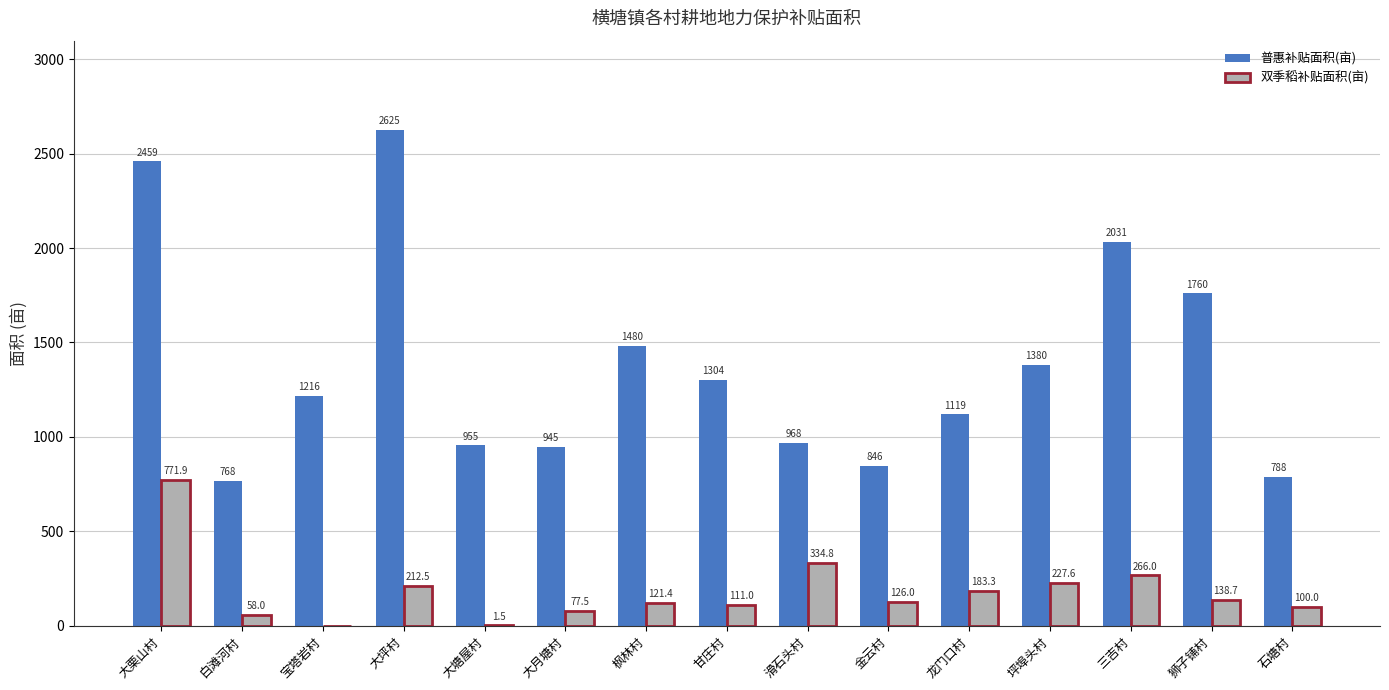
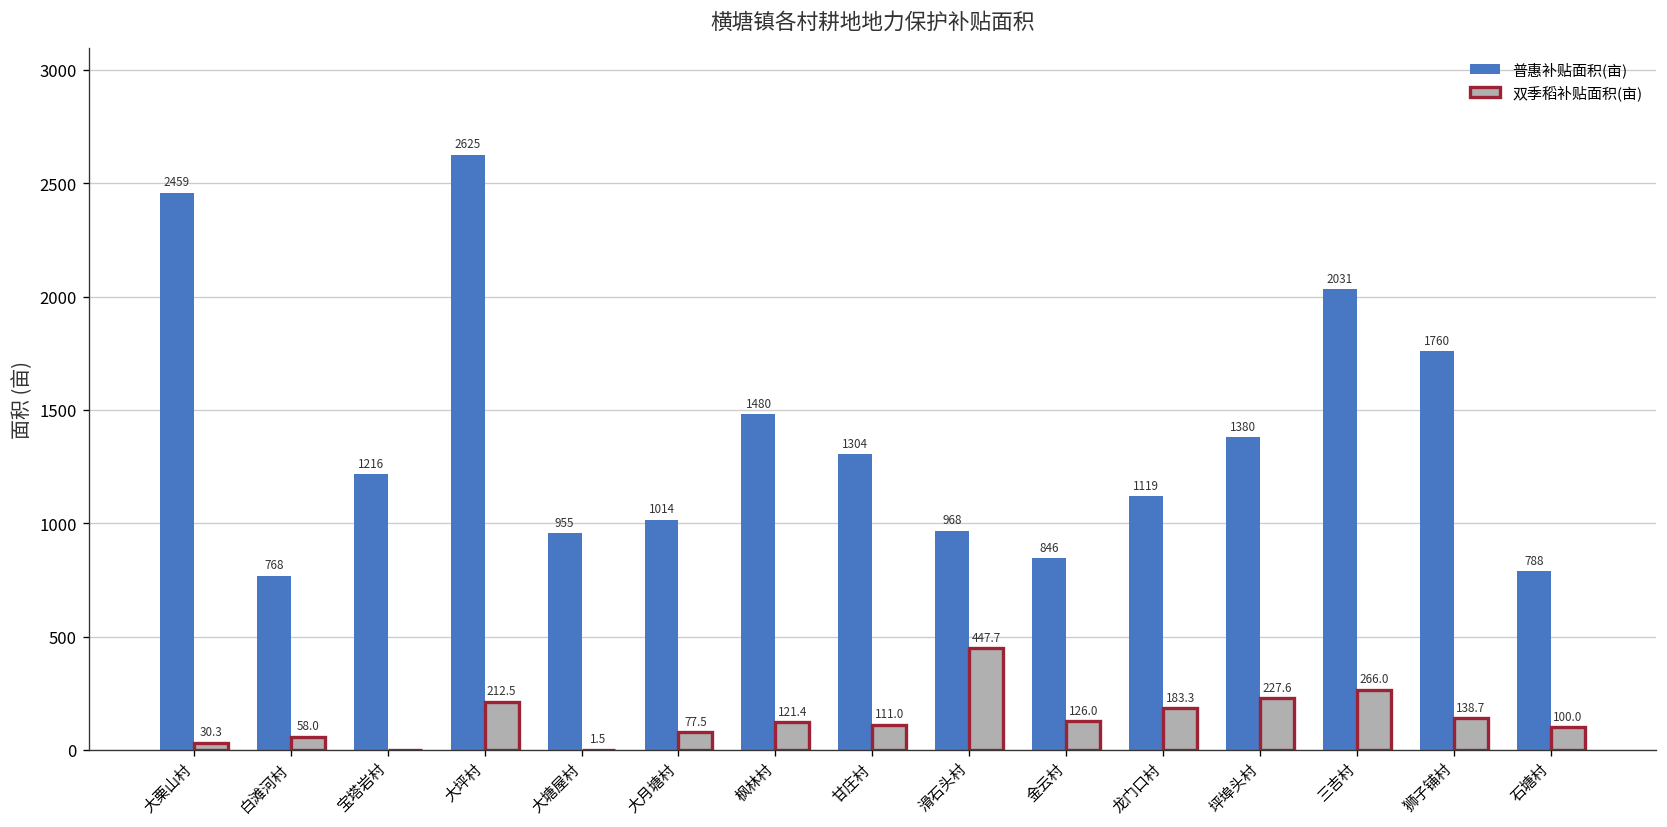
  {
    "普惠补贴面积(亩)": {
      "大栗山村": 2459,
      "白滩河村": 768,
      "宝塔岩村": 1216,
      "大坪村": 2625,
      "大塘屋村": 955,
-     "大月塘村": 945,
+     "大月塘村": 1014,
      "枫林村": 1480,
      "甘庄村": 1304,
      "滑石头村": 968,
      "金云村": 846,
      "龙门口村": 1119,
      "坪埠头村": 1380,
      "三吉村": 2031,
      "狮子铺村": 1760,
      "石塘村": 788
    },
    "双季稻补贴面积(亩)": {
-     "大栗山村": 771.9,
+     "大栗山村": 30.3,
      "白滩河村": 58.0,
      "大坪村": 212.5,
      "大塘屋村": 1.5,
      "大月塘村": 77.5,
      "枫林村": 121.4,
      "甘庄村": 111.0,
-     "滑石头村": 334.8,
+     "滑石头村": 447.7,
      "金云村": 126.0,
      "龙门口村": 183.3,
      "坪埠头村": 227.6,
      "三吉村": 266.0,
      "狮子铺村": 138.7,
      "石塘村": 100.0
    }
  }
